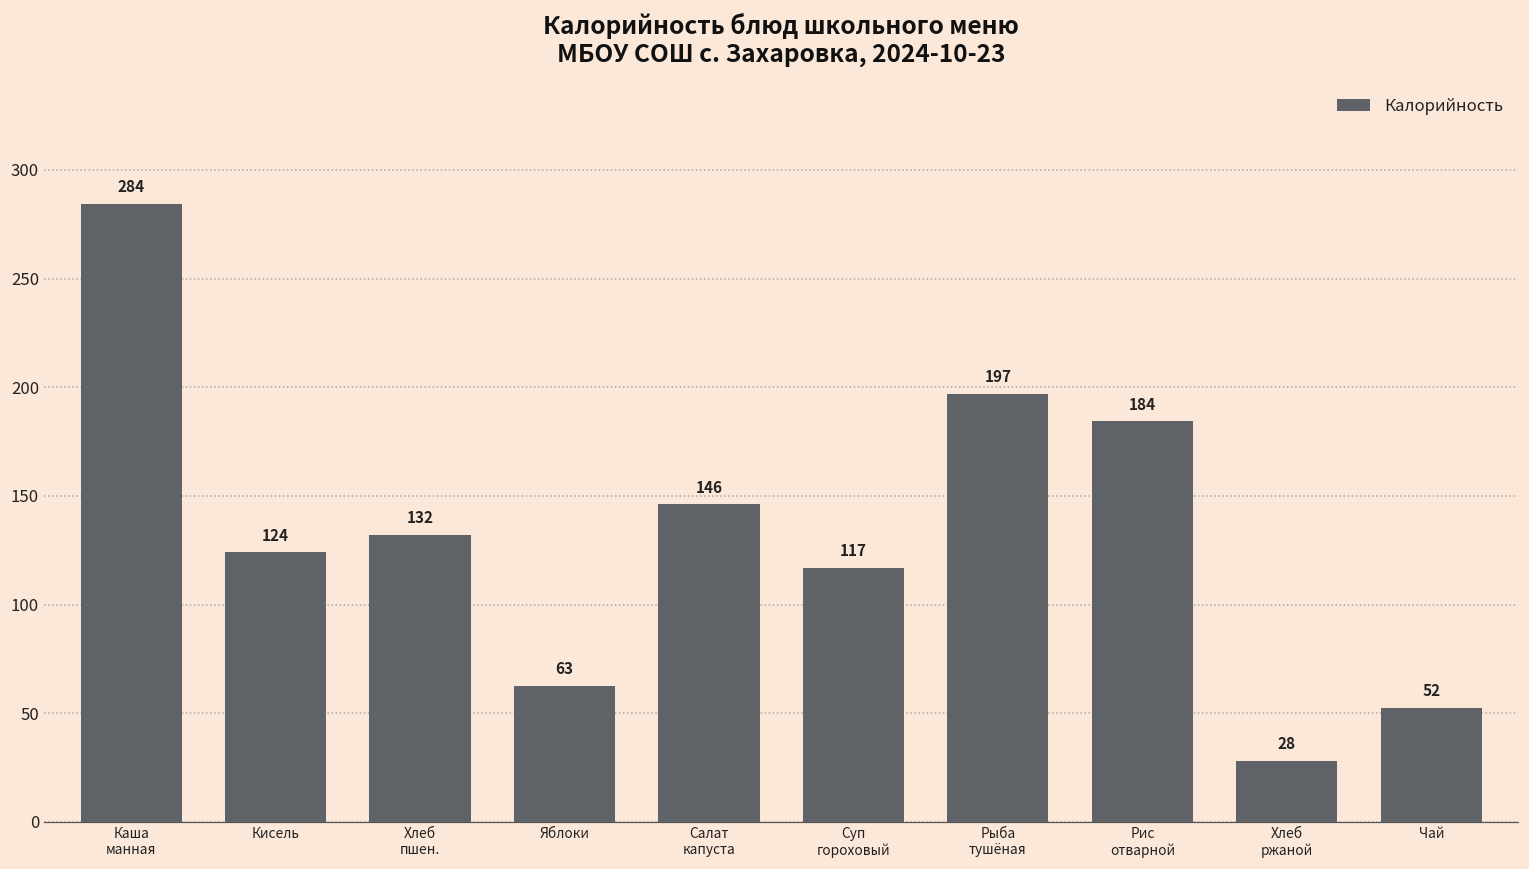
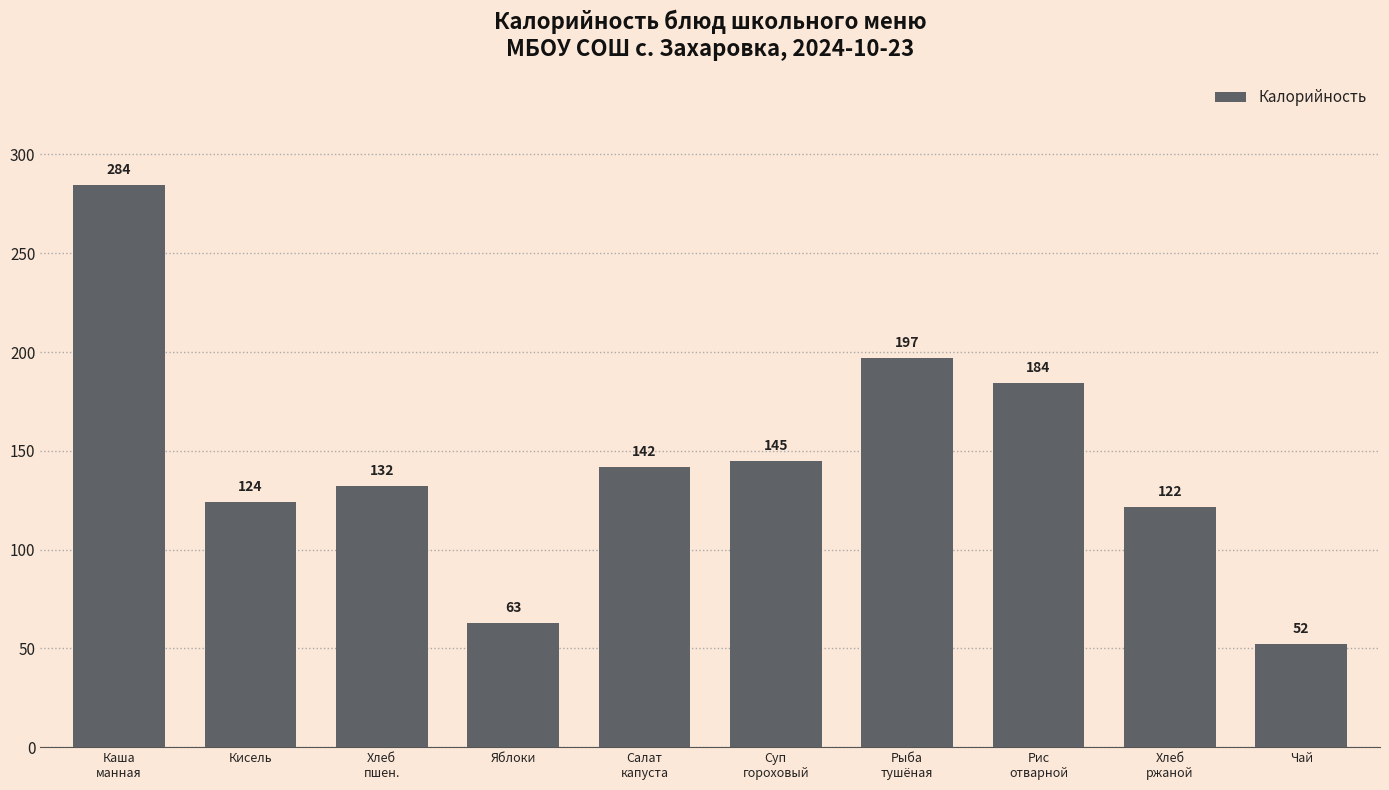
  {
    "Каша манная": 284,
    "Кисель": 124,
    "Хлеб пшен.": 132,
    "Яблоки": 63,
-   "Салат капуста": 146,
-   "Суп гороховый": 117,
+   "Салат капуста": 142,
+   "Суп гороховый": 145,
    "Рыба тушёная": 197,
    "Рис отварной": 184,
-   "Хлеб ржаной": 28,
+   "Хлеб ржаной": 122,
    "Чай": 52
  }
